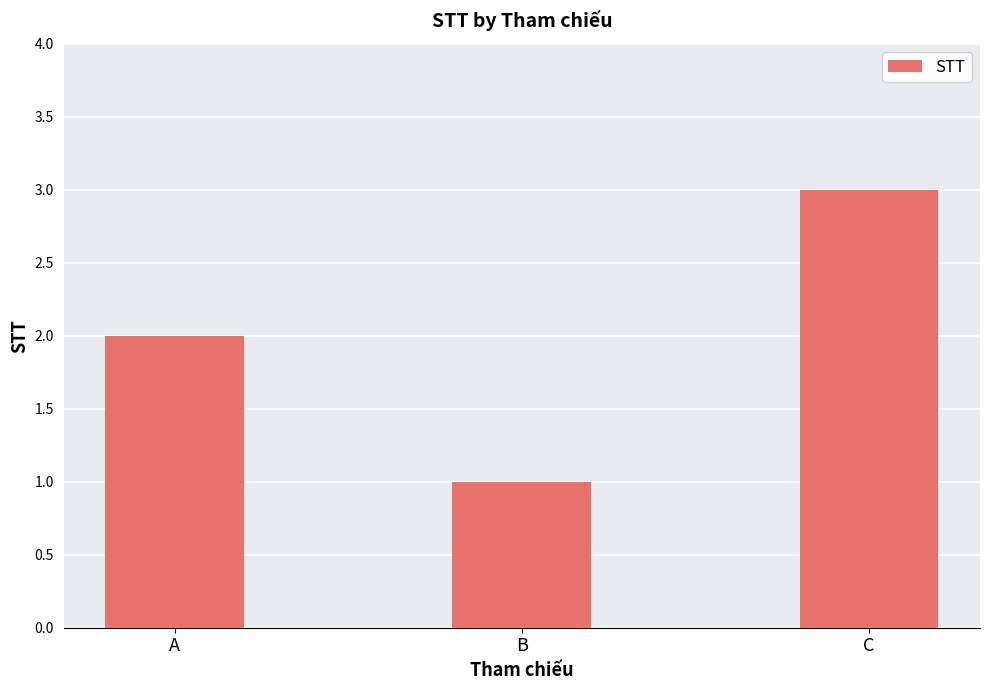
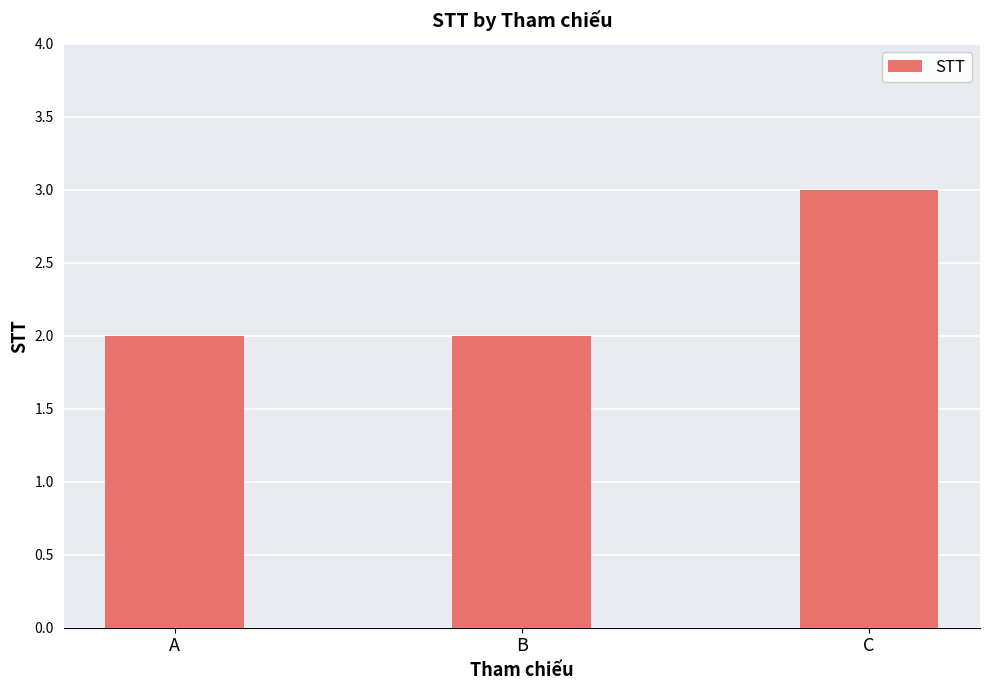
  {
    "A": 2,
-   "B": 1,
+   "B": 2,
    "C": 3
  }
